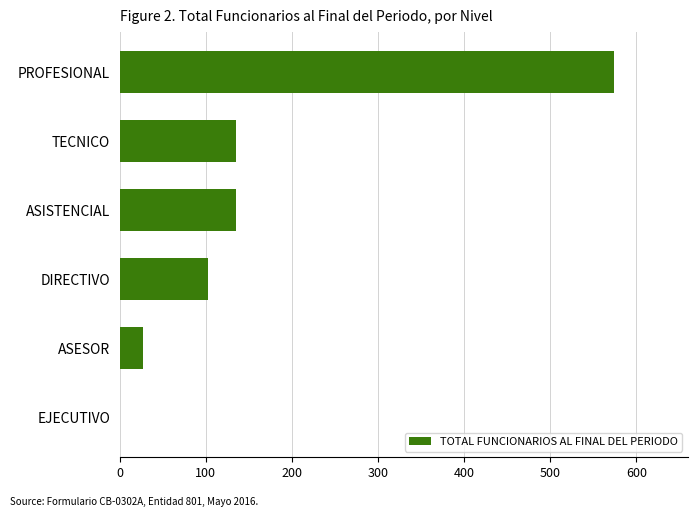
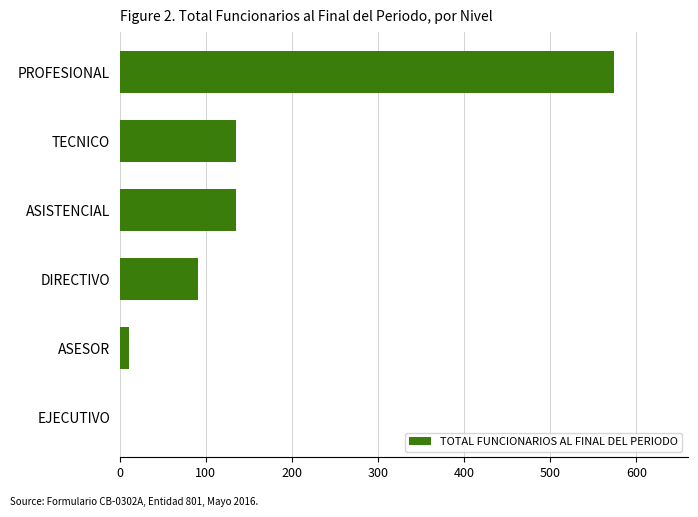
  {
    "PROFESIONAL": 570,
    "TECNICO": 140,
    "ASISTENCIAL": 140,
-   "DIRECTIVO": 100,
-   "ASESOR": 30,
+   "DIRECTIVO": 90,
+   "ASESOR": 10,
    "EJECUTIVO": 0
  }
